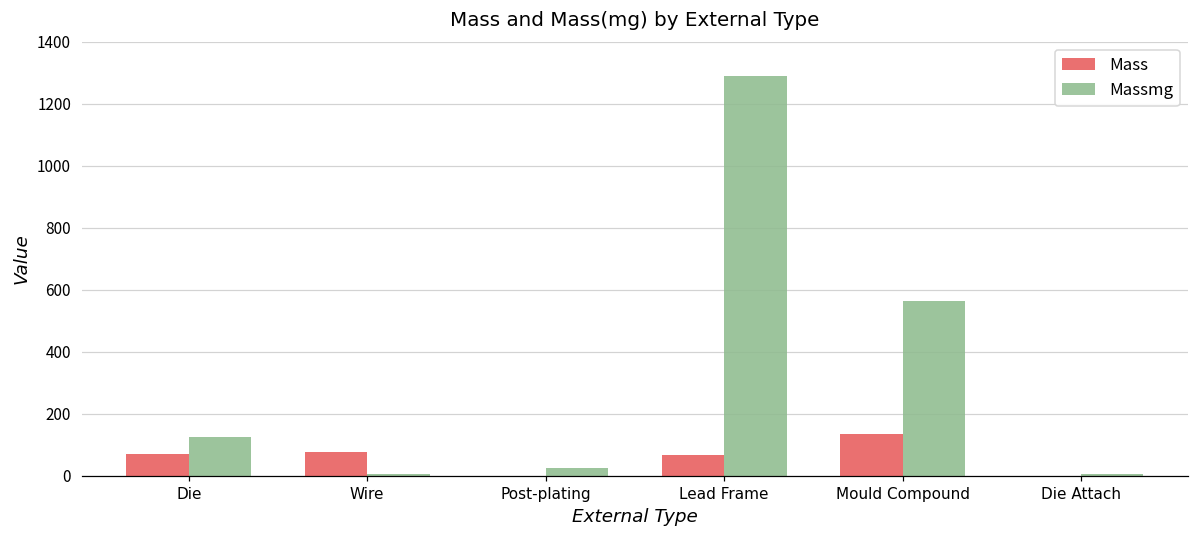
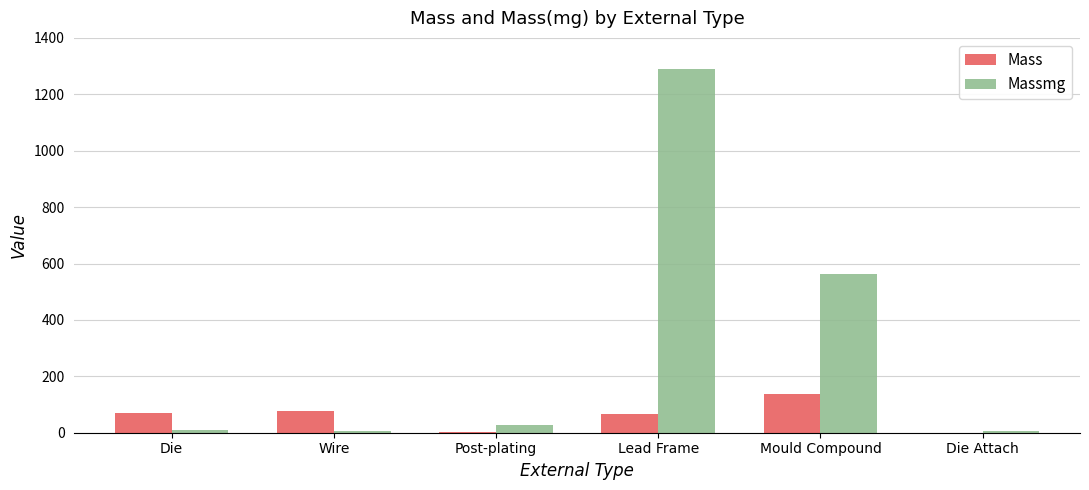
  {
    "Mass": {
      "Die": 70,
      "Wire": 80,
      "Lead Frame": 70,
      "Mould Compound": 140
    },
    "Massmg": {
-     "Die": 130,
+     "Die": 10,
      "Post-plating": 30,
      "Lead Frame": 1290,
      "Mould Compound": 560
    }
  }
